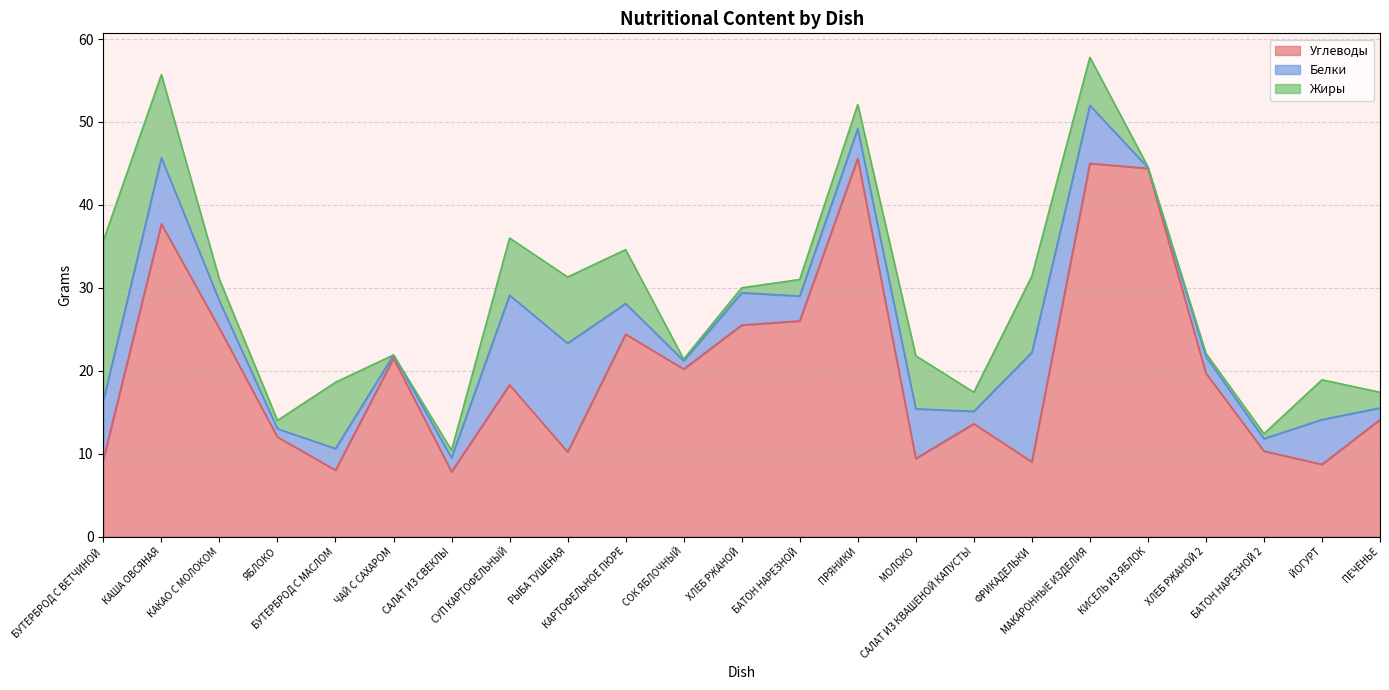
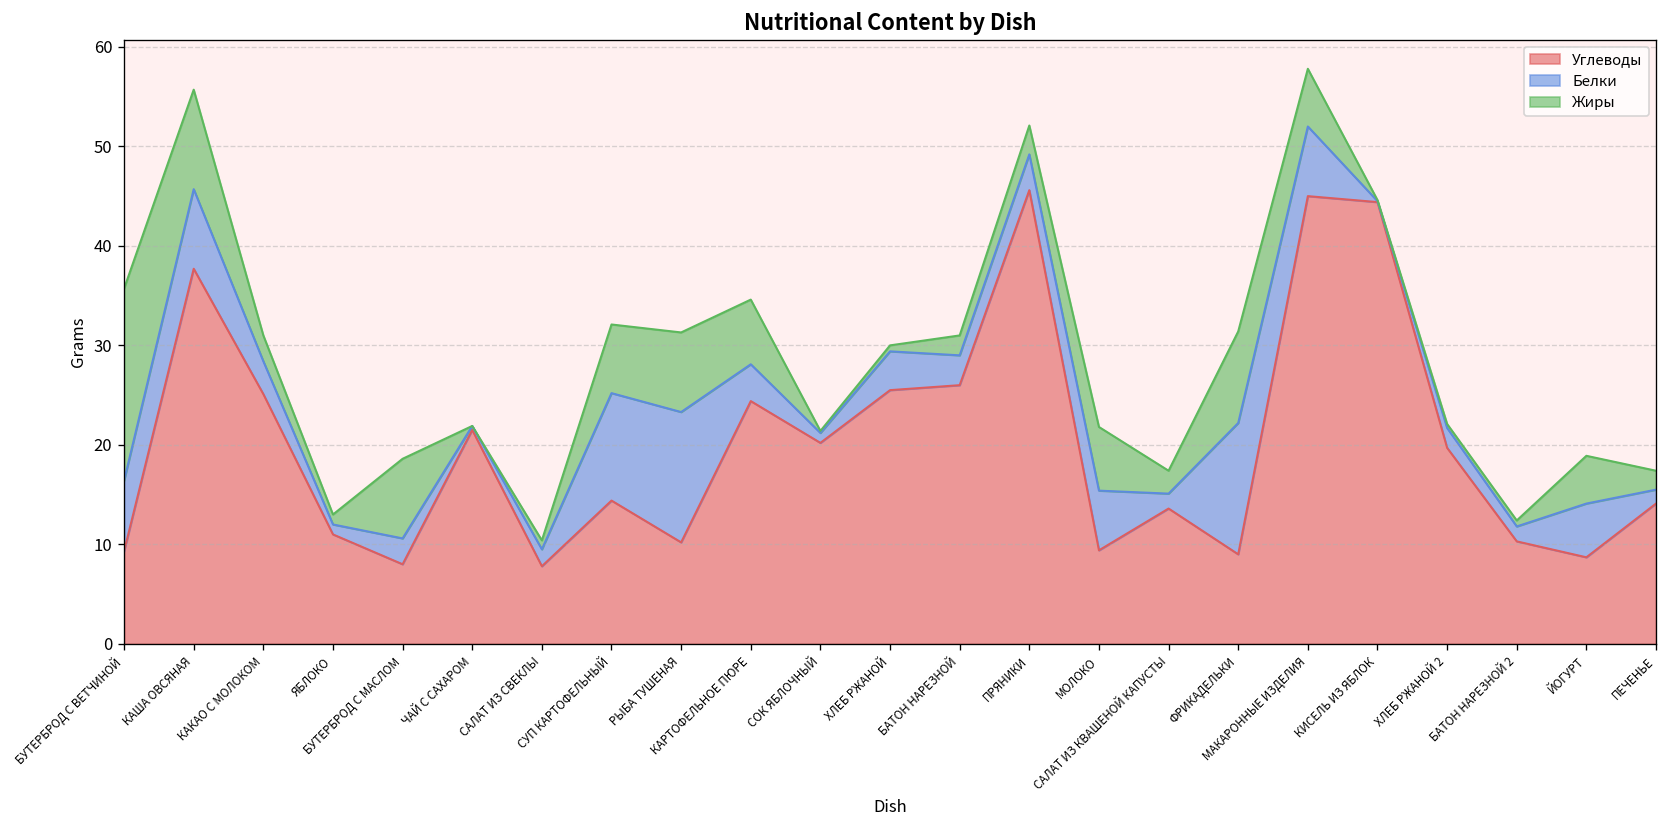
  {
    "Углеводы": {
      "БУТЕРБРОД С ВЕТЧИНОЙ": 9,
      "КАША ОВСЯНАЯ": 38,
      "КАКАО С МОЛОКОМ": 25,
-     "ЯБЛОКО": 12,
+     "ЯБЛОКО": 11,
      "БУТЕРБРОД С МАСЛОМ": 8,
      "ЧАЙ С САХАРОМ": 22,
      "САЛАТ ИЗ СВЕКЛЫ": 8,
-     "СУП КАРТОФЕЛЬНЫЙ": 18,
+     "СУП КАРТОФЕЛЬНЫЙ": 14,
      "РЫБА ТУШЕНАЯ": 10,
      "КАРТОФЕЛЬНОЕ ПЮРЕ": 24,
      "СОК ЯБЛОЧНЫЙ": 20,
      "ХЛЕБ РЖАНОЙ": 26,
      "БАТОН НАРЕЗНОЙ": 26,
      "ПРЯНИКИ": 46,
      "МОЛОКО": 9,
      "САЛАТ ИЗ КВАШЕНОЙ КАПУСТЫ": 14,
      "ФРИКАДЕЛЬКИ": 9,
      "МАКАРОННЫЕ ИЗДЕЛИЯ": 45,
      "ХЛЕБ РЖАНОЙ 2": 20,
      "БАТОН НАРЕЗНОЙ 2": 10,
      "ЙОГУРТ": 9,
      "ПЕЧЕНЬЕ": 14
    },
    "Белки": {
      "БУТЕРБРОД С ВЕТЧИНОЙ": 7,
      "КАША ОВСЯНАЯ": 8,
      "КАКАО С МОЛОКОМ": 3,
      "ЯБЛОКО": 1,
      "БУТЕРБРОД С МАСЛОМ": 3,
      "САЛАТ ИЗ СВЕКЛЫ": 2,
      "СУП КАРТОФЕЛЬНЫЙ": 11,
      "РЫБА ТУШЕНАЯ": 13,
      "КАРТОФЕЛЬНОЕ ПЮРЕ": 4,
      "ХЛЕБ РЖАНОЙ": 4,
      "БАТОН НАРЕЗНОЙ": 3,
      "ПРЯНИКИ": 4,
      "МОЛОКО": 6,
      "САЛАТ ИЗ КВАШЕНОЙ КАПУСТЫ": 2,
      "ФРИКАДЕЛЬКИ": 13,
      "МАКАРОННЫЕ ИЗДЕЛИЯ": 7,
      "ХЛЕБ РЖАНОЙ 2": 2,
      "БАТОН НАРЕЗНОЙ 2": 2,
      "ЙОГУРТ": 5,
      "ПЕЧЕНЬЕ": 1
    },
    "Жиры": {
      "БУТЕРБРОД С ВЕТЧИНОЙ": 19,
      "КАША ОВСЯНАЯ": 10,
      "КАКАО С МОЛОКОМ": 3,
      "ЯБЛОКО": 1,
      "БУТЕРБРОД С МАСЛОМ": 8,
      "САЛАТ ИЗ СВЕКЛЫ": 1,
      "СУП КАРТОФЕЛЬНЫЙ": 7,
      "РЫБА ТУШЕНАЯ": 8,
      "КАРТОФЕЛЬНОЕ ПЮРЕ": 6,
      "ХЛЕБ РЖАНОЙ": 1,
      "БАТОН НАРЕЗНОЙ": 2,
      "ПРЯНИКИ": 3,
      "МОЛОКО": 6,
      "САЛАТ ИЗ КВАШЕНОЙ КАПУСТЫ": 2,
      "ФРИКАДЕЛЬКИ": 9,
      "МАКАРОННЫЕ ИЗДЕЛИЯ": 6,
      "ХЛЕБ РЖАНОЙ 2": 0,
      "БАТОН НАРЕЗНОЙ 2": 1,
      "ЙОГУРТ": 5,
      "ПЕЧЕНЬЕ": 2
    }
  }
